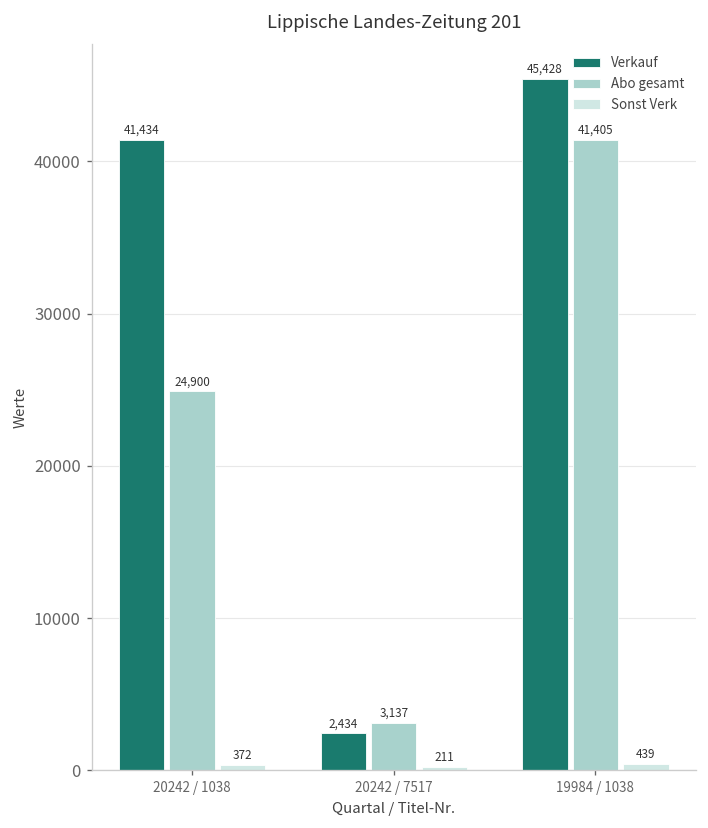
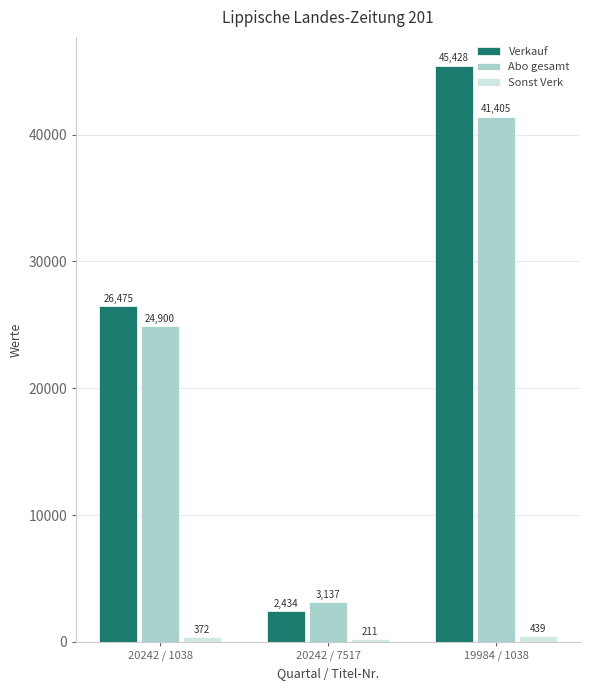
  {
    "Verkauf": {
-     "20242 / 1038": "41,434",
+     "20242 / 1038": "26,475",
      "20242 / 7517": "2,434",
      "19984 / 1038": "45,428"
    }
  }
